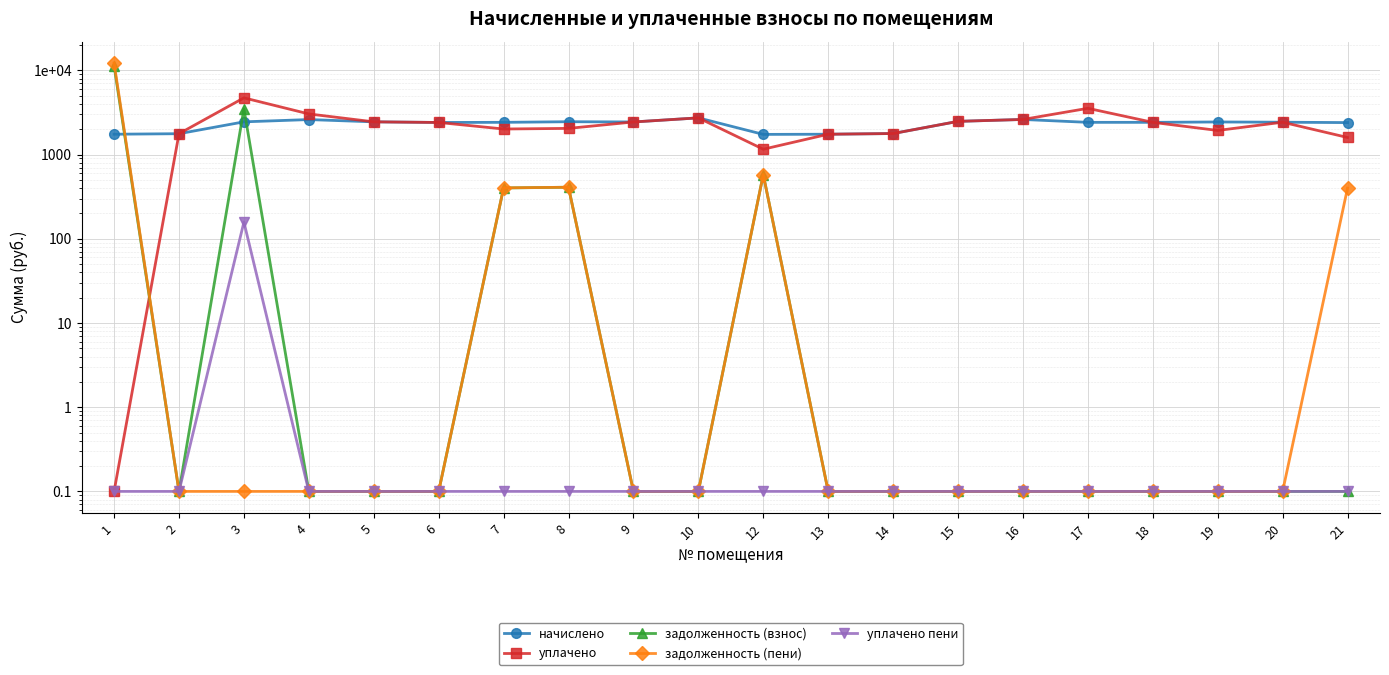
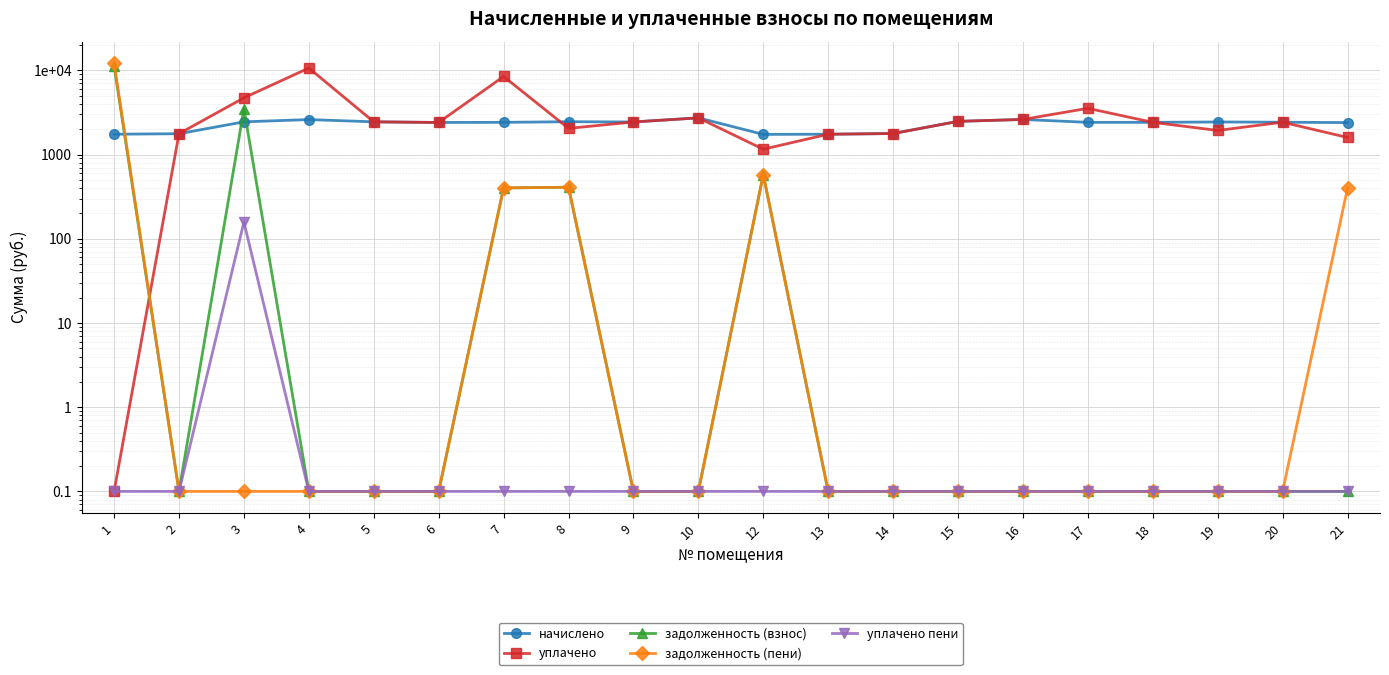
  {
    "начислено": {
      "1": 1700,
      "3": 2500,
      "4": 2600,
      "7": 2400,
      "8": 2500,
      "12": 1700,
      "17": 2400,
      "19": 2400,
      "21": 2400
    },
    "уплачено": {
      "3": 5000,
-     "4": 3000,
-     "7": 2000,
+     "4": 11000,
+     "7": 8000,
      "8": 2000,
      "12": 1200,
      "17": 3500,
      "19": 1900,
      "21": 1600
    },
    "задолженность (взнос)": {
      "1": 11000,
      "3": 3500
    },
    "задолженность (пени)": {
      "1": 12000,
      "3": 0.10,
      "21": 400
    },
    "уплачено пени": {
      "3": 160,
      "7": 0.10,
      "8": 0.10,
      "12": 0.10
    }
  }
